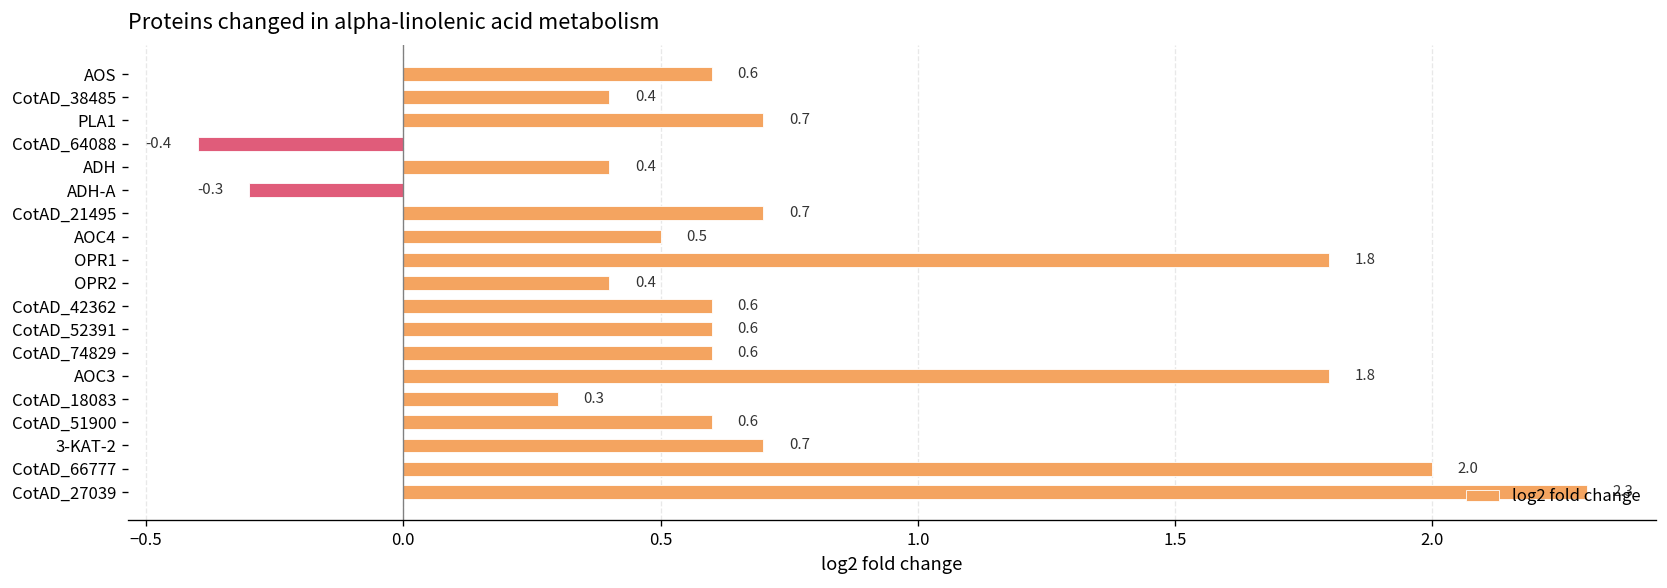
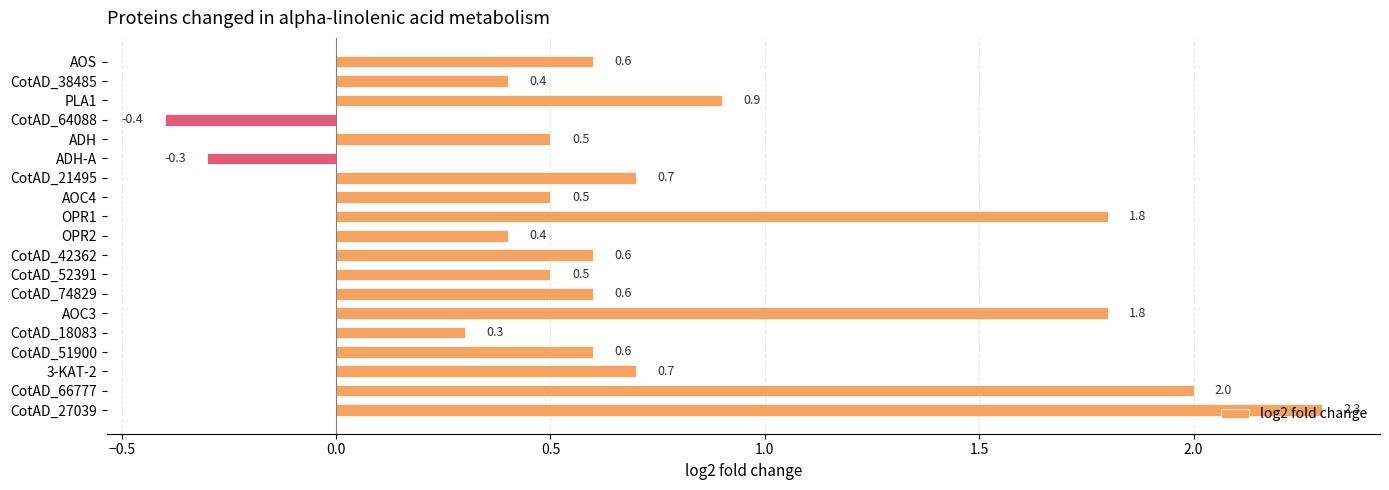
  {
    "AOS": 0.6,
    "CotAD_38485": 0.4,
-   "PLA1": 0.7,
+   "PLA1": 0.9,
    "CotAD_64088": -0.4,
-   "ADH": 0.4,
+   "ADH": 0.5,
    "ADH-A": -0.3,
    "CotAD_21495": 0.7,
    "AOC4": 0.5,
    "OPR1": 1.8,
    "OPR2": 0.4,
    "CotAD_42362": 0.6,
-   "CotAD_52391": 0.6,
+   "CotAD_52391": 0.5,
    "CotAD_74829": 0.6,
    "AOC3": 1.8,
    "CotAD_18083": 0.3,
    "CotAD_51900": 0.6,
    "3-KAT-2": 0.7,
    "CotAD_66777": 2.0,
    "CotAD_27039": 2.3
  }
